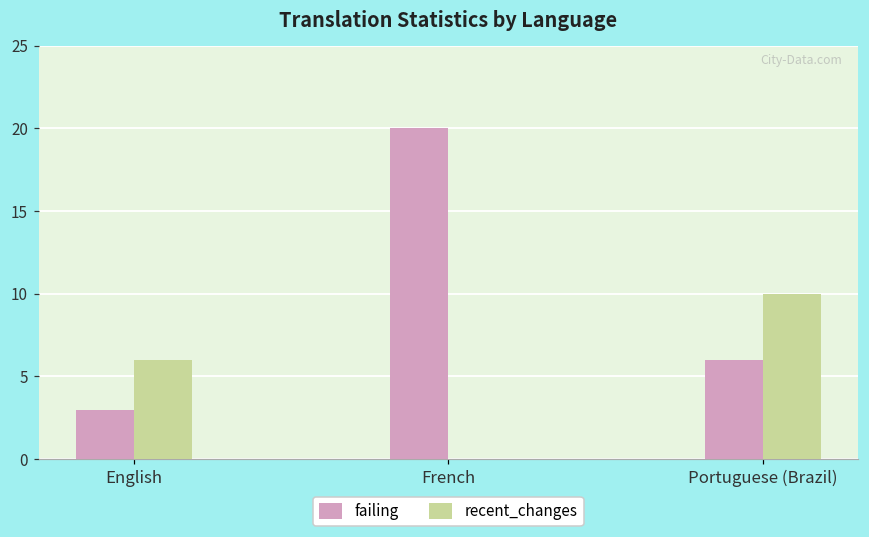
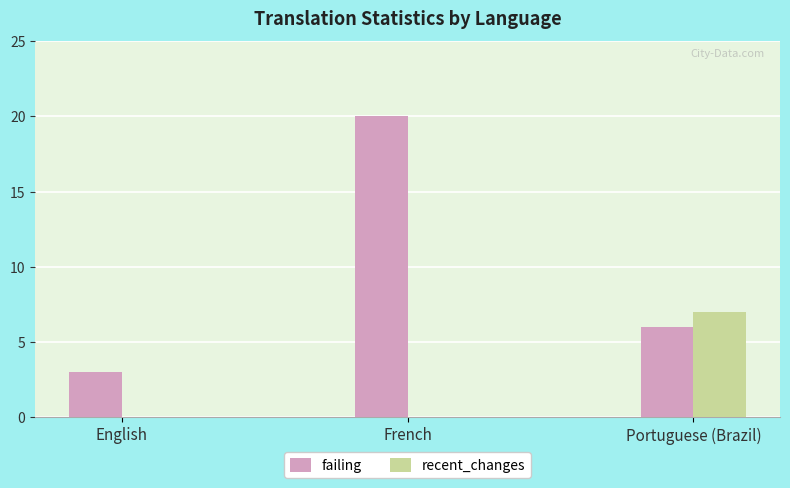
  {
    "failing": {
      "English": 3,
      "French": 20,
      "Portuguese (Brazil)": 6
    },
    "recent_changes": {
-     "English": 6,
+     "English": 0,
      "French": 0,
-     "Portuguese (Brazil)": 10
+     "Portuguese (Brazil)": 7
    }
  }
